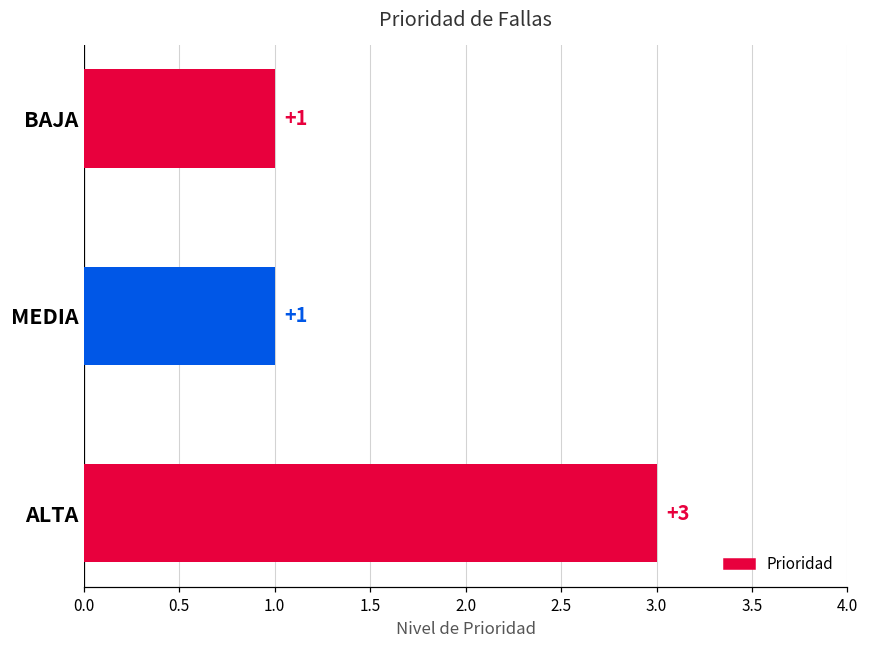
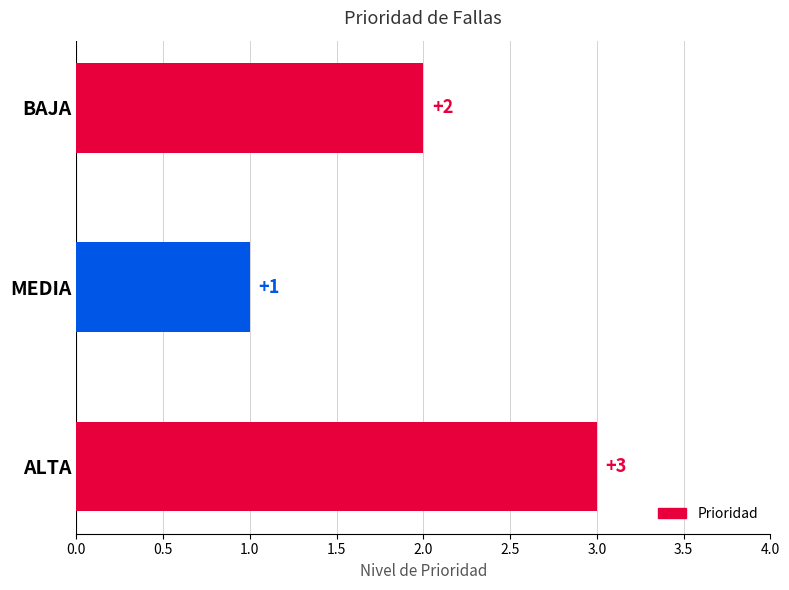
  {
-   "BAJA": "+1",
+   "BAJA": "+2",
    "MEDIA": "+1",
    "ALTA": "+3"
  }
